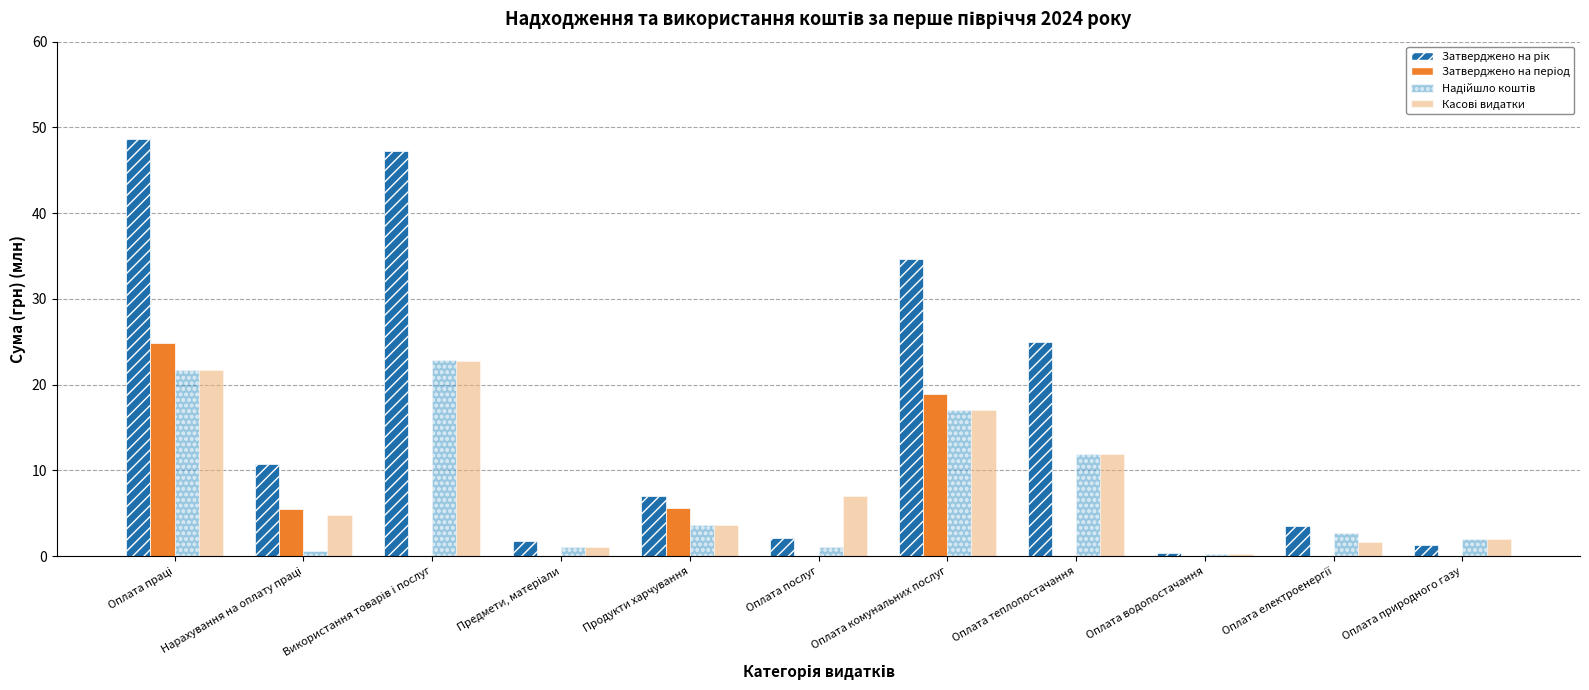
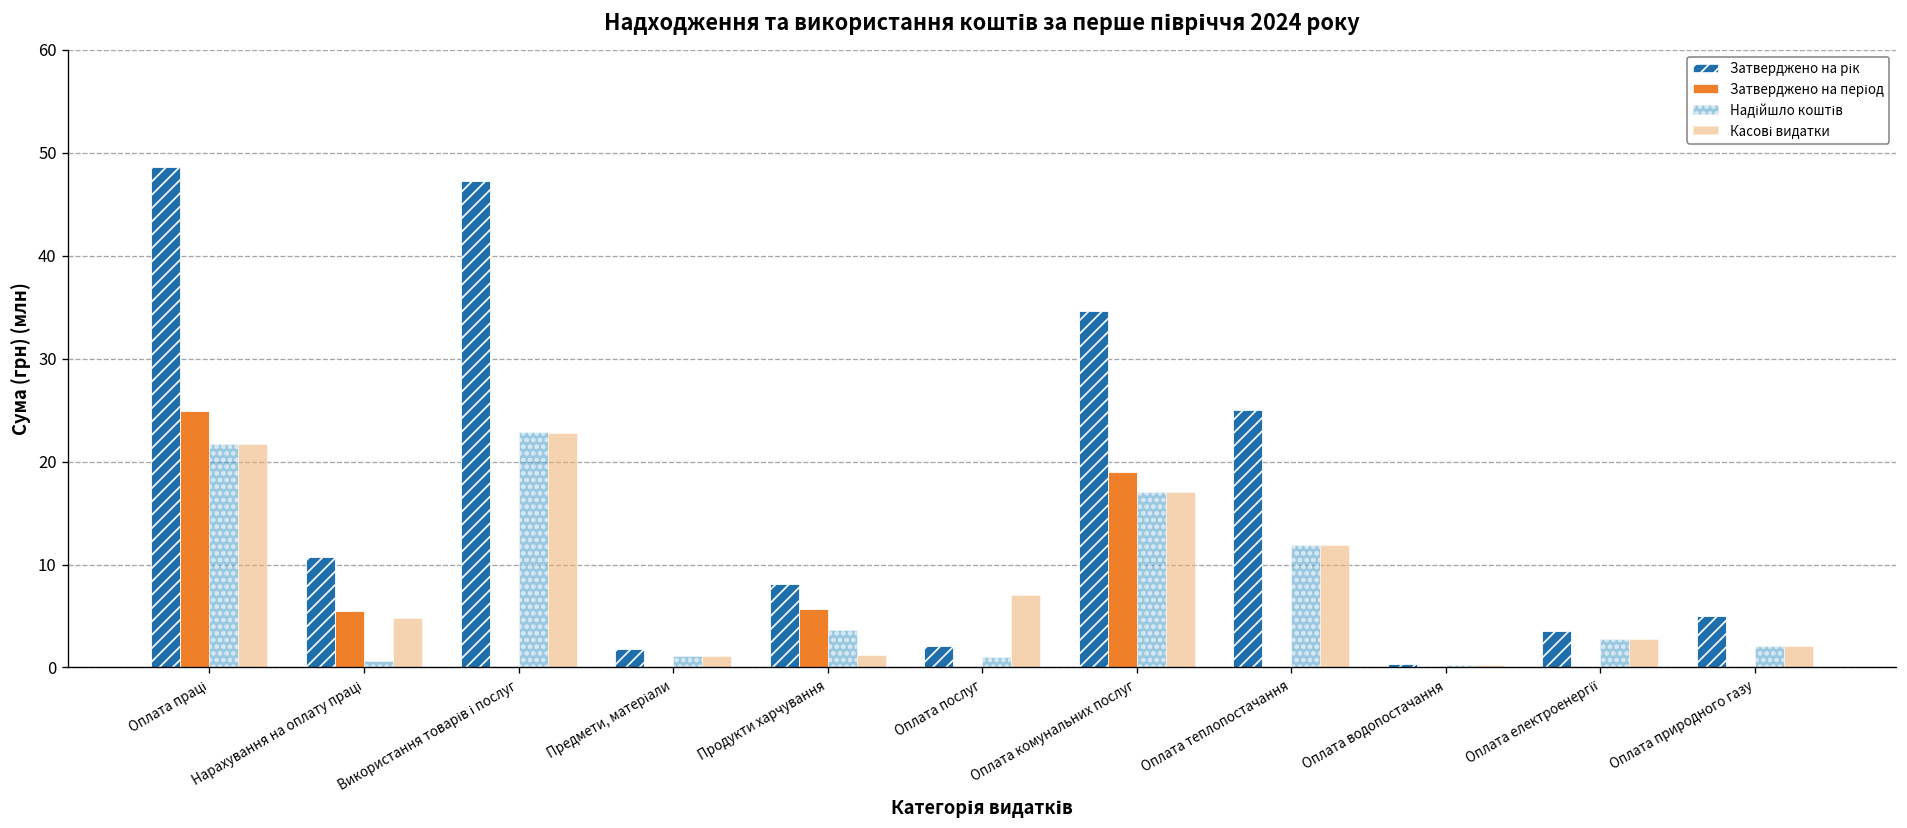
  {
    "Затверджено на рік": {
      "Оплата праці": 49,
      "Нарахування на оплату праці": 11,
      "Використання товарів і послуг": 47,
      "Предмети, матеріали": 2,
-     "Продукти харчування": 7,
+     "Продукти харчування": 8,
      "Оплата послуг": 2,
      "Оплата комунальних послуг": 35,
      "Оплата теплопостачання": 25,
      "Оплата водопостачання": 0,
      "Оплата електроенергії": 4,
-     "Оплата природного газу": 1
+     "Оплата природного газу": 5
    },
    "Затверджено на період": {
      "Оплата праці": 25,
      "Нарахування на оплату праці": 5,
      "Використання товарів і послуг": 0,
      "Предмети, матеріали": 0,
      "Продукти харчування": 6,
      "Оплата послуг": 0,
      "Оплата комунальних послуг": 19,
      "Оплата теплопостачання": 0,
      "Оплата водопостачання": 0,
      "Оплата електроенергії": 0,
      "Оплата природного газу": 0
    },
    "Надійшло коштів": {
      "Оплата праці": 22,
      "Нарахування на оплату праці": 1,
      "Використання товарів і послуг": 23,
      "Предмети, матеріали": 1,
      "Продукти харчування": 4,
      "Оплата послуг": 1,
      "Оплата комунальних послуг": 17,
      "Оплата теплопостачання": 12,
      "Оплата електроенергії": 3,
      "Оплата природного газу": 2
    },
    "Касові видатки": {
      "Оплата праці": 22,
      "Нарахування на оплату праці": 5,
      "Використання товарів і послуг": 23,
      "Предмети, матеріали": 1,
-     "Продукти харчування": 4,
+     "Продукти харчування": 1,
      "Оплата послуг": 7,
      "Оплата комунальних послуг": 17,
      "Оплата теплопостачання": 12,
-     "Оплата електроенергії": 2,
+     "Оплата електроенергії": 3,
      "Оплата природного газу": 2
    }
  }
